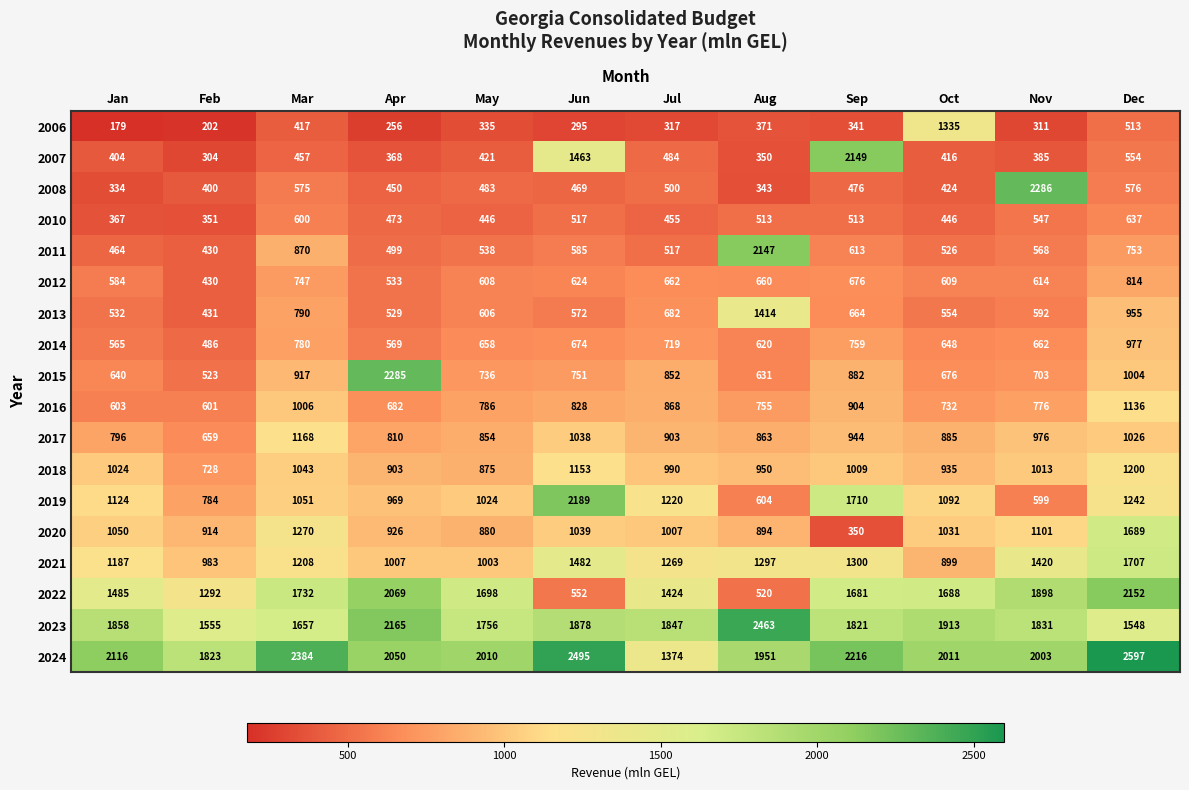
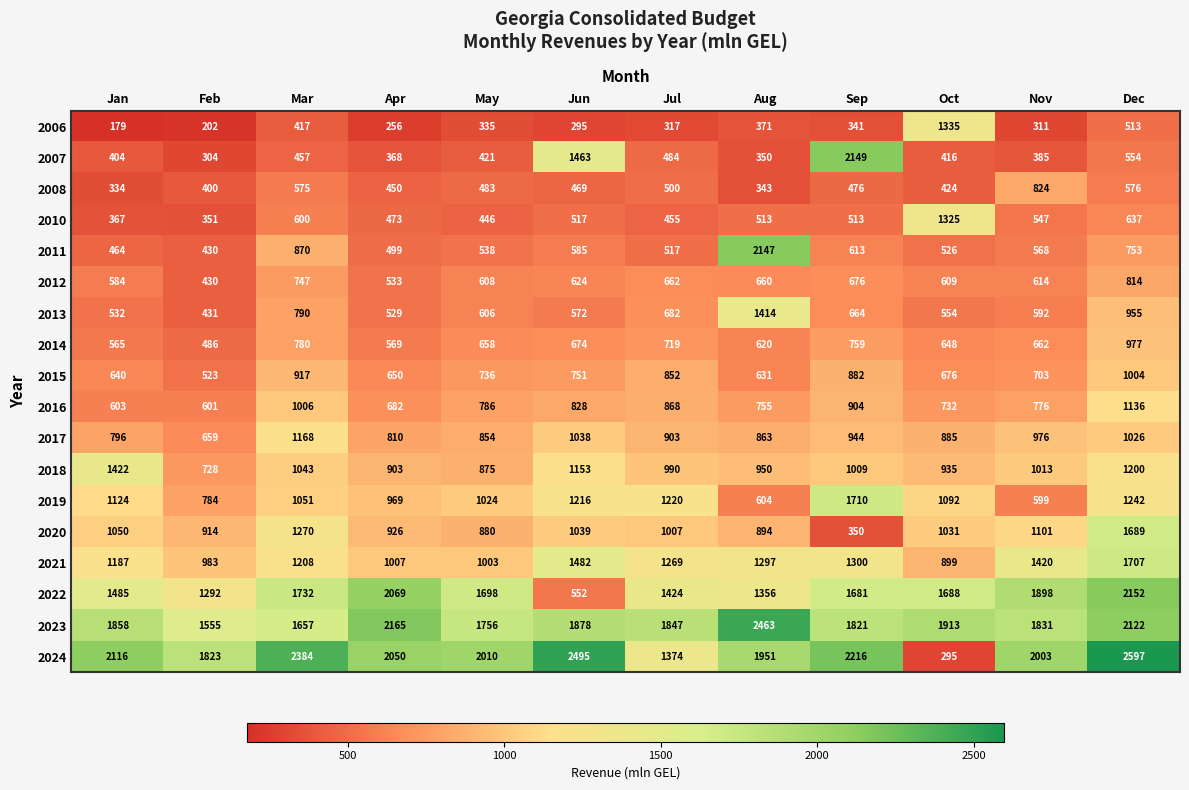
  {
    "2008": {
      "Jan": 334,
      "Feb": 400,
      "Mar": 575,
      "Apr": 450,
      "May": 483,
      "Jun": 469,
      "Jul": 500,
      "Aug": 343,
      "Sep": 476,
      "Oct": 424,
-     "Nov": 2286,
+     "Nov": 824,
      "Dec": 576
    },
    "2010": {
      "Jan": 367,
      "Feb": 351,
      "Mar": 600,
      "Apr": 473,
      "May": 446,
      "Jun": 517,
      "Jul": 455,
      "Aug": 513,
      "Sep": 513,
-     "Oct": 446,
+     "Oct": 1325,
      "Nov": 547,
      "Dec": 637
    },
    "2015": {
      "Jan": 640,
      "Feb": 523,
      "Mar": 917,
-     "Apr": 2285,
+     "Apr": 650,
      "May": 736,
      "Jun": 751,
      "Jul": 852,
      "Aug": 631,
      "Sep": 882,
      "Oct": 676,
      "Nov": 703,
      "Dec": 1004
    },
    "2018": {
-     "Jan": 1024,
+     "Jan": 1422,
      "Feb": 728,
      "Mar": 1043,
      "Apr": 903,
      "May": 875,
      "Jun": 1153,
      "Jul": 990,
      "Aug": 950,
      "Sep": 1009,
      "Oct": 935,
      "Nov": 1013,
      "Dec": 1200
    },
    "2019": {
      "Jan": 1124,
      "Feb": 784,
      "Mar": 1051,
      "Apr": 969,
      "May": 1024,
-     "Jun": 2189,
+     "Jun": 1216,
      "Jul": 1220,
      "Aug": 604,
      "Sep": 1710,
      "Oct": 1092,
      "Nov": 599,
      "Dec": 1242
    },
    "2022": {
      "Jan": 1485,
      "Feb": 1292,
      "Mar": 1732,
      "Apr": 2069,
      "May": 1698,
      "Jun": 552,
      "Jul": 1424,
-     "Aug": 520,
+     "Aug": 1356,
      "Sep": 1681,
      "Oct": 1688,
      "Nov": 1898,
      "Dec": 2152
    },
    "2023": {
      "Jan": 1858,
      "Feb": 1555,
      "Mar": 1657,
      "Apr": 2165,
      "May": 1756,
      "Jun": 1878,
      "Jul": 1847,
      "Aug": 2463,
      "Sep": 1821,
      "Oct": 1913,
      "Nov": 1831,
-     "Dec": 1548
+     "Dec": 2122
    },
    "2024": {
      "Jan": 2116,
      "Feb": 1823,
      "Mar": 2384,
      "Apr": 2050,
      "May": 2010,
      "Jun": 2495,
      "Jul": 1374,
      "Aug": 1951,
      "Sep": 2216,
-     "Oct": 2011,
+     "Oct": 295,
      "Nov": 2003,
      "Dec": 2597
    }
  }
